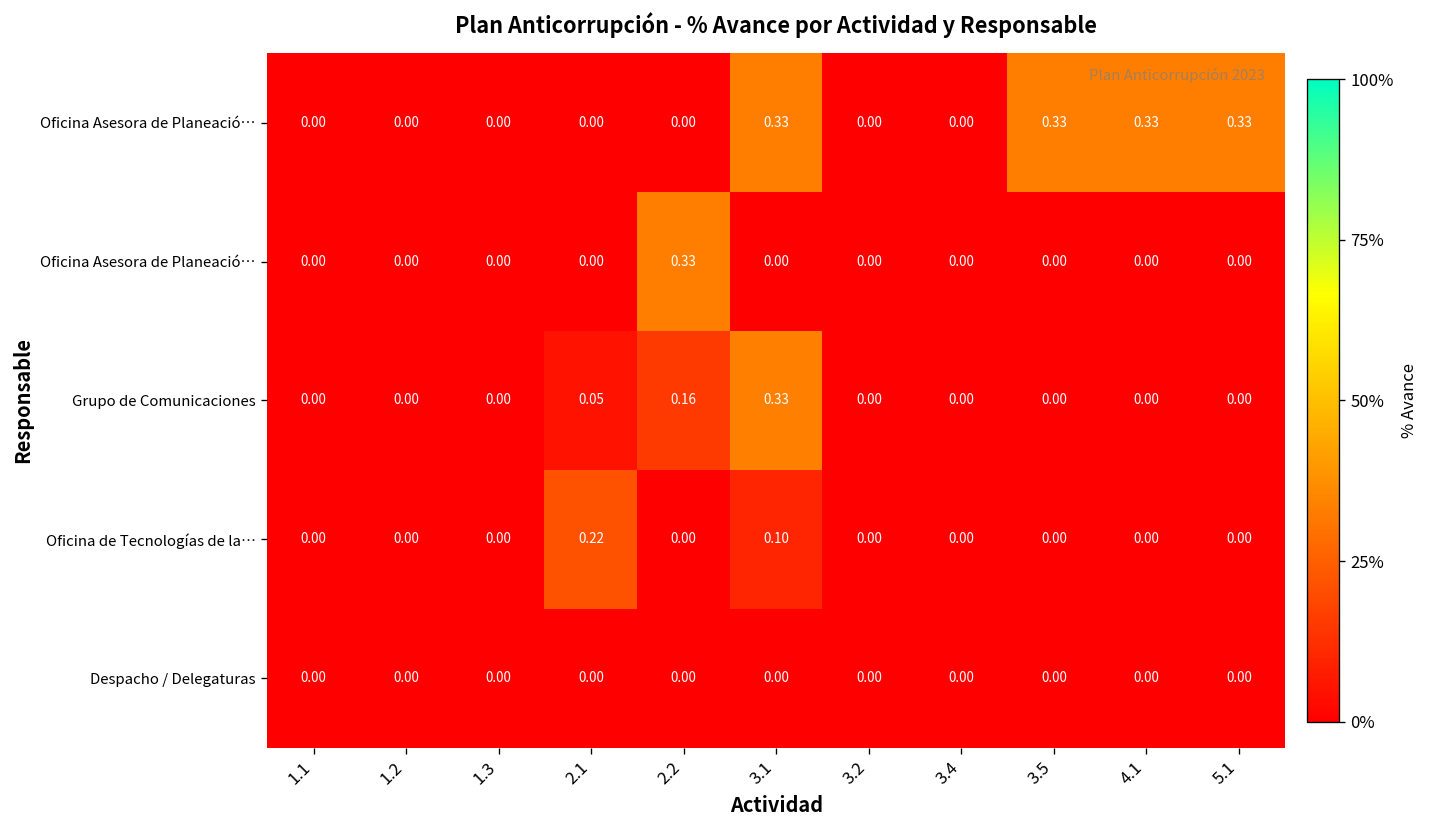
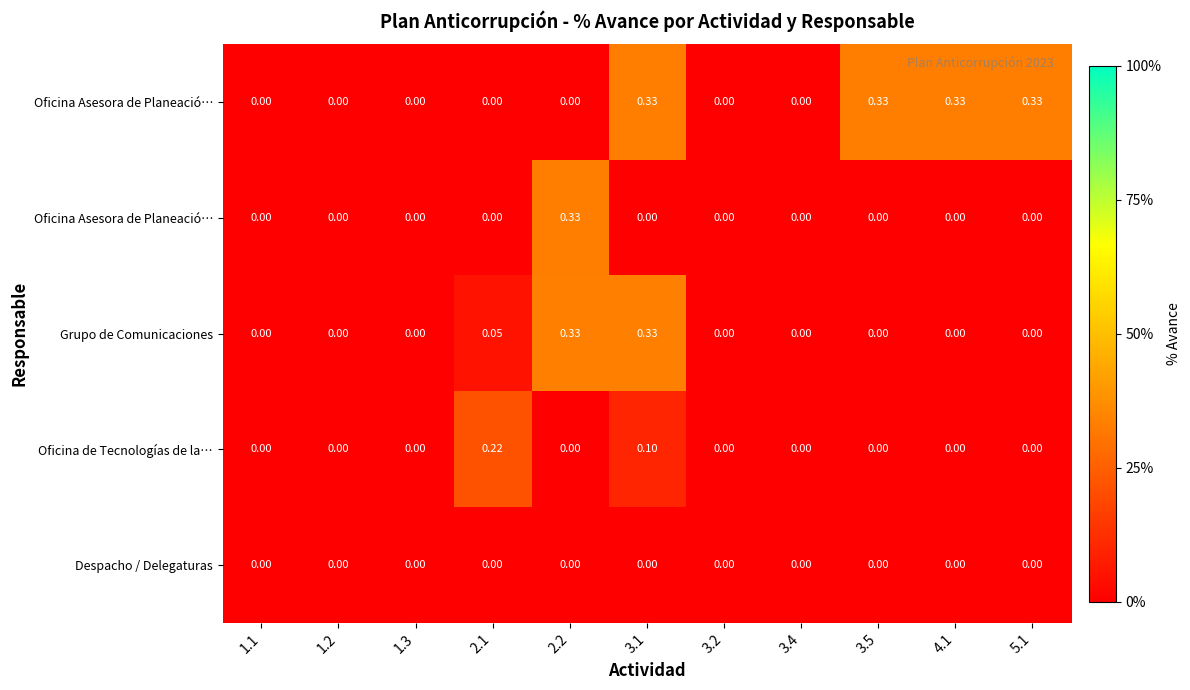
  {
    "Grupo de Comunicaciones": {
      "1.1": 0.00,
      "1.2": 0.00,
      "1.3": 0.00,
      "2.1": 0.05,
-     "2.2": 0.16,
+     "2.2": 0.33,
      "3.1": 0.33,
      "3.2": 0.00,
      "3.4": 0.00,
      "3.5": 0.00,
      "4.1": 0.00,
      "5.1": 0.00
    },
    "Oficina de Tecnologías de la…": {
      "1.1": 0.00,
      "1.2": 0.00,
      "1.3": 0.00,
      "2.1": 0.22,
      "2.2": 0.00,
      "3.1": 0.10,
      "3.2": 0.00,
      "3.4": 0.00,
      "3.5": 0.00,
      "4.1": 0.00,
      "5.1": 0.00
    },
    "Despacho / Delegaturas": {
      "1.1": 0.00,
      "1.2": 0.00,
      "1.3": 0.00,
      "2.1": 0.00,
      "2.2": 0.00,
      "3.1": 0.00,
      "3.2": 0.00,
      "3.4": 0.00,
      "3.5": 0.00,
      "4.1": 0.00,
      "5.1": 0.00
    }
  }
